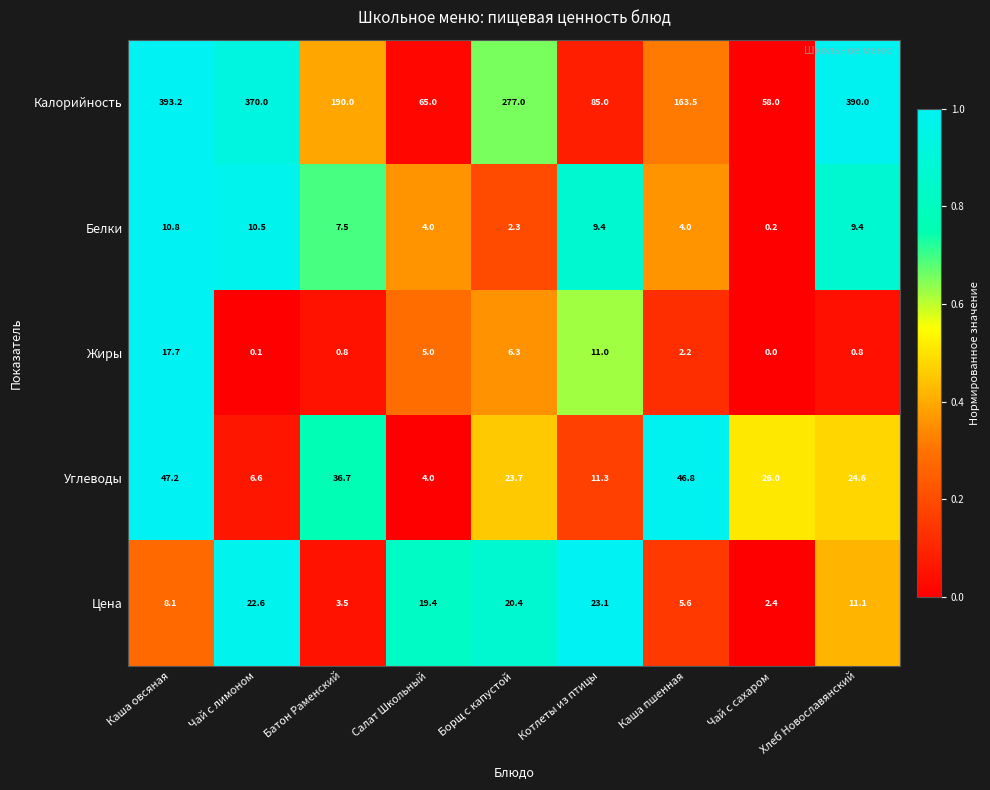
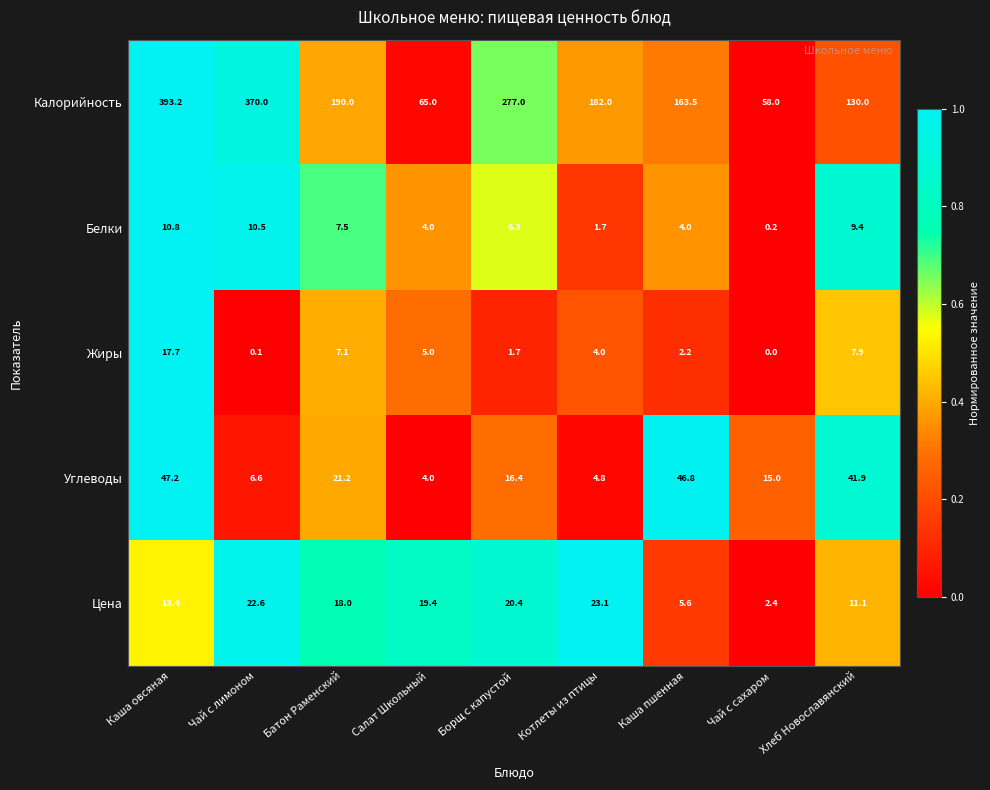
  {
    "Калорийность": {
      "Каша овсяная": 393.2,
      "Чай с лимоном": 370.0,
      "Батон Раменский": 190.0,
      "Салат Школьный": 65.0,
      "Борщ с капустой": 277.0,
-     "Котлеты из птицы": 85.0,
+     "Котлеты из птицы": 182.0,
      "Каша пшенная": 163.5,
      "Чай с сахаром": 58.0,
-     "Хлеб Новославянский": 390.0
+     "Хлеб Новославянский": 130.0
    },
    "Белки": {
      "Каша овсяная": 10.8,
      "Чай с лимоном": 10.5,
      "Батон Раменский": 7.5,
      "Салат Школьный": 4.0,
-     "Борщ с капустой": 2.3,
-     "Котлеты из птицы": 9.4,
+     "Борщ с капустой": 6.3,
+     "Котлеты из птицы": 1.7,
      "Каша пшенная": 4.0,
      "Чай с сахаром": 0.2,
      "Хлеб Новославянский": 9.4
    },
    "Жиры": {
      "Каша овсяная": 17.7,
      "Чай с лимоном": 0.1,
-     "Батон Раменский": 0.8,
+     "Батон Раменский": 7.1,
      "Салат Школьный": 5.0,
-     "Борщ с капустой": 6.3,
-     "Котлеты из птицы": 11.0,
+     "Борщ с капустой": 1.7,
+     "Котлеты из птицы": 4.0,
      "Каша пшенная": 2.2,
      "Чай с сахаром": 0.0,
-     "Хлеб Новославянский": 0.8
+     "Хлеб Новославянский": 7.9
    },
    "Углеводы": {
      "Каша овсяная": 47.2,
      "Чай с лимоном": 6.6,
-     "Батон Раменский": 36.7,
+     "Батон Раменский": 21.2,
      "Салат Школьный": 4.0,
-     "Борщ с капустой": 23.7,
-     "Котлеты из птицы": 11.3,
+     "Борщ с капустой": 16.4,
+     "Котлеты из птицы": 4.8,
      "Каша пшенная": 46.8,
-     "Чай с сахаром": 26.0,
-     "Хлеб Новославянский": 24.6
+     "Чай с сахаром": 15.0,
+     "Хлеб Новославянский": 41.9
    },
    "Цена": {
-     "Каша овсяная": 8.1,
+     "Каша овсяная": 13.4,
      "Чай с лимоном": 22.6,
-     "Батон Раменский": 3.5,
+     "Батон Раменский": 18.0,
      "Салат Школьный": 19.4,
      "Борщ с капустой": 20.4,
      "Котлеты из птицы": 23.1,
      "Каша пшенная": 5.6,
      "Чай с сахаром": 2.4,
      "Хлеб Новославянский": 11.1
    }
  }
